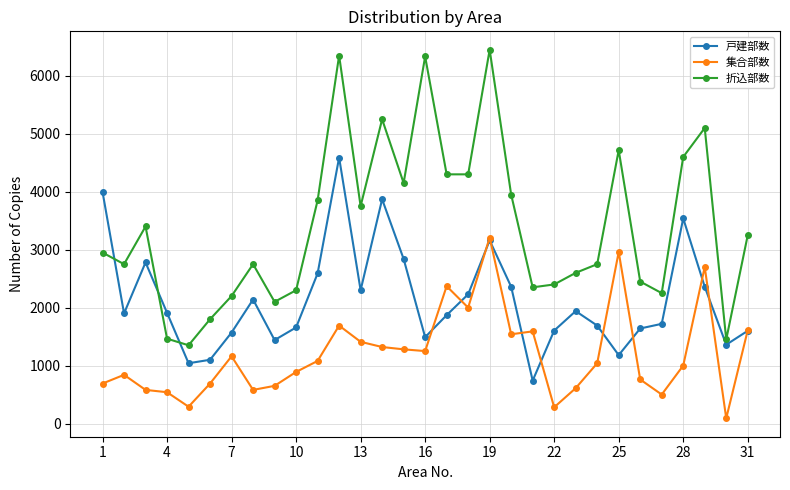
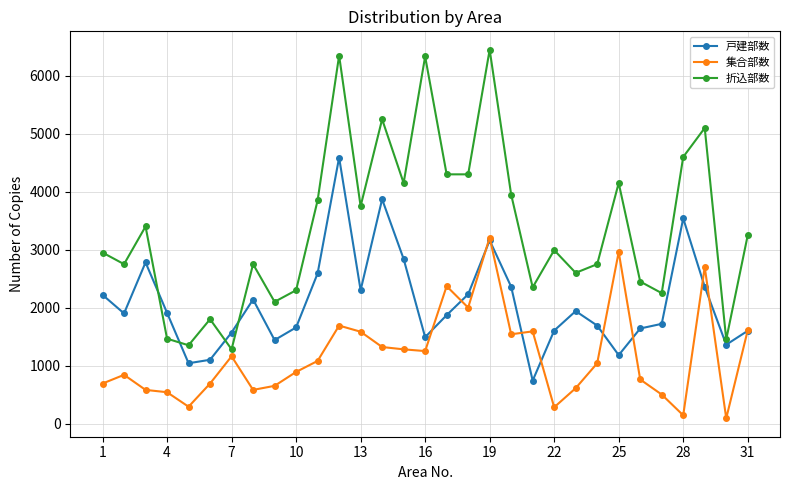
  {
    "戸建部数": {
-     "1": 4000,
+     "1": 2200,
      "4": 1900,
      "7": 1600,
      "10": 1700,
      "13": 2300,
      "16": 1500,
      "19": 3200,
      "22": 1600,
      "25": 1200,
      "28": 3500
    },
    "集合部数": {
      "1": 700,
      "4": 500,
      "7": 1200,
      "10": 900,
-     "13": 1400,
+     "13": 1600,
      "16": 1300,
      "19": 3200,
      "22": 300,
      "25": 3000,
-     "28": 1000
+     "28": 100
    },
    "折込部数": {
      "1": 3000,
      "4": 1500,
-     "7": 2200,
+     "7": 1300,
      "10": 2300,
      "13": 3800,
      "16": 6300,
      "19": 6500,
-     "22": 2400,
-     "25": 4700,
+     "22": 3000,
+     "25": 4200,
      "28": 4600,
      "31": 3300
    }
  }
